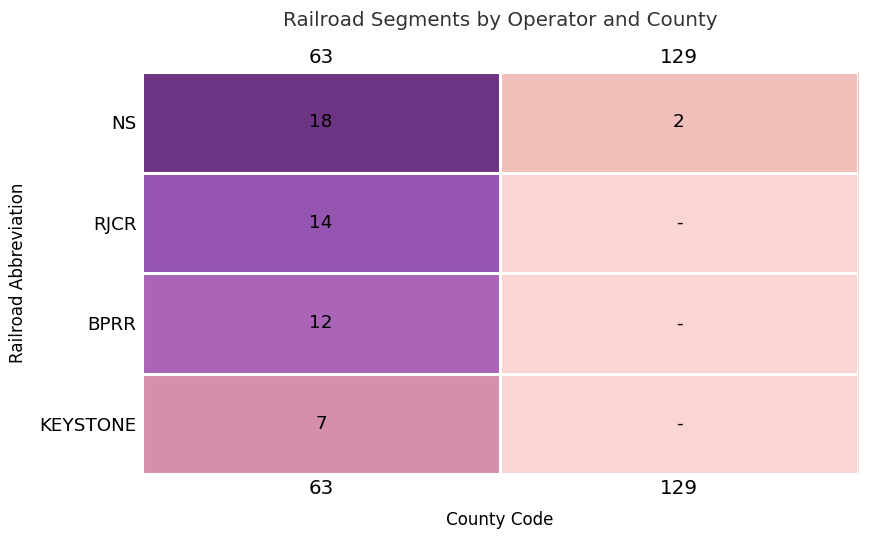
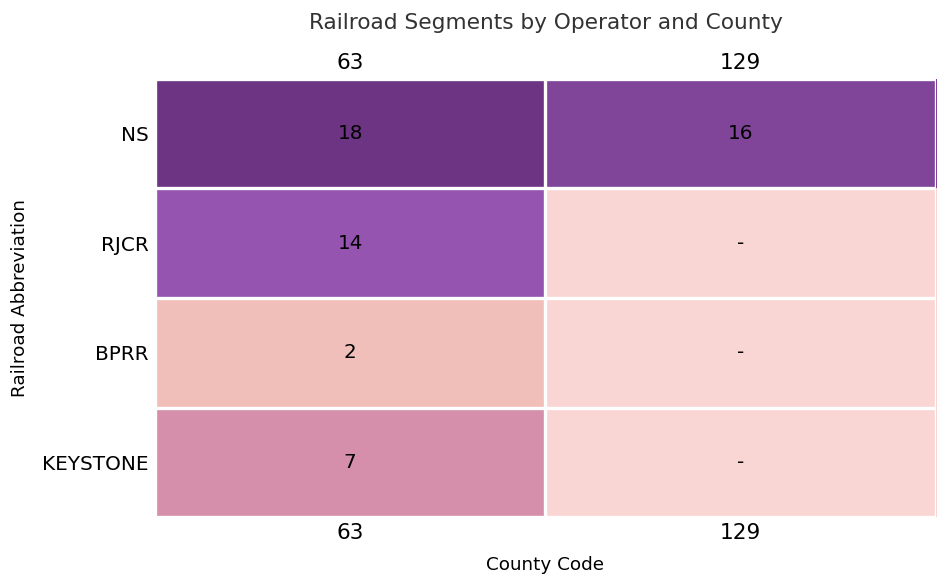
  {
    "NS": {
      "63": 18,
-     "129": 2
+     "129": 16
    },
    "RJCR": {
      "63": 14
    },
    "BPRR": {
-     "63": 12
+     "63": 2
    },
    "KEYSTONE": {
      "63": 7
    }
  }
